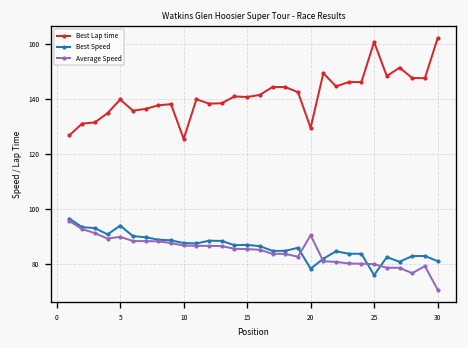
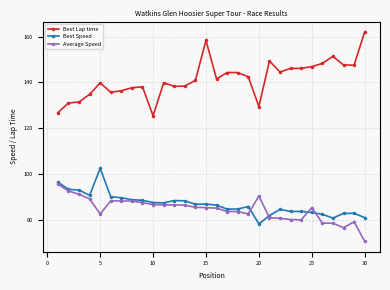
  {
    "Best Lap time": {
      "5": 140,
      "10": 125,
-     "15": 141,
+     "15": 158,
      "20": 130,
-     "25": 161,
+     "25": 147,
      "30": 162
    },
    "Best Speed": {
-     "5": 94,
+     "5": 103,
      "15": 87,
      "20": 78,
-     "25": 76,
+     "25": 83,
      "30": 81
    },
    "Average Speed": {
-     "5": 90,
+     "5": 83,
      "15": 85,
      "20": 90,
-     "25": 80,
+     "25": 85,
      "30": 71
    }
  }
